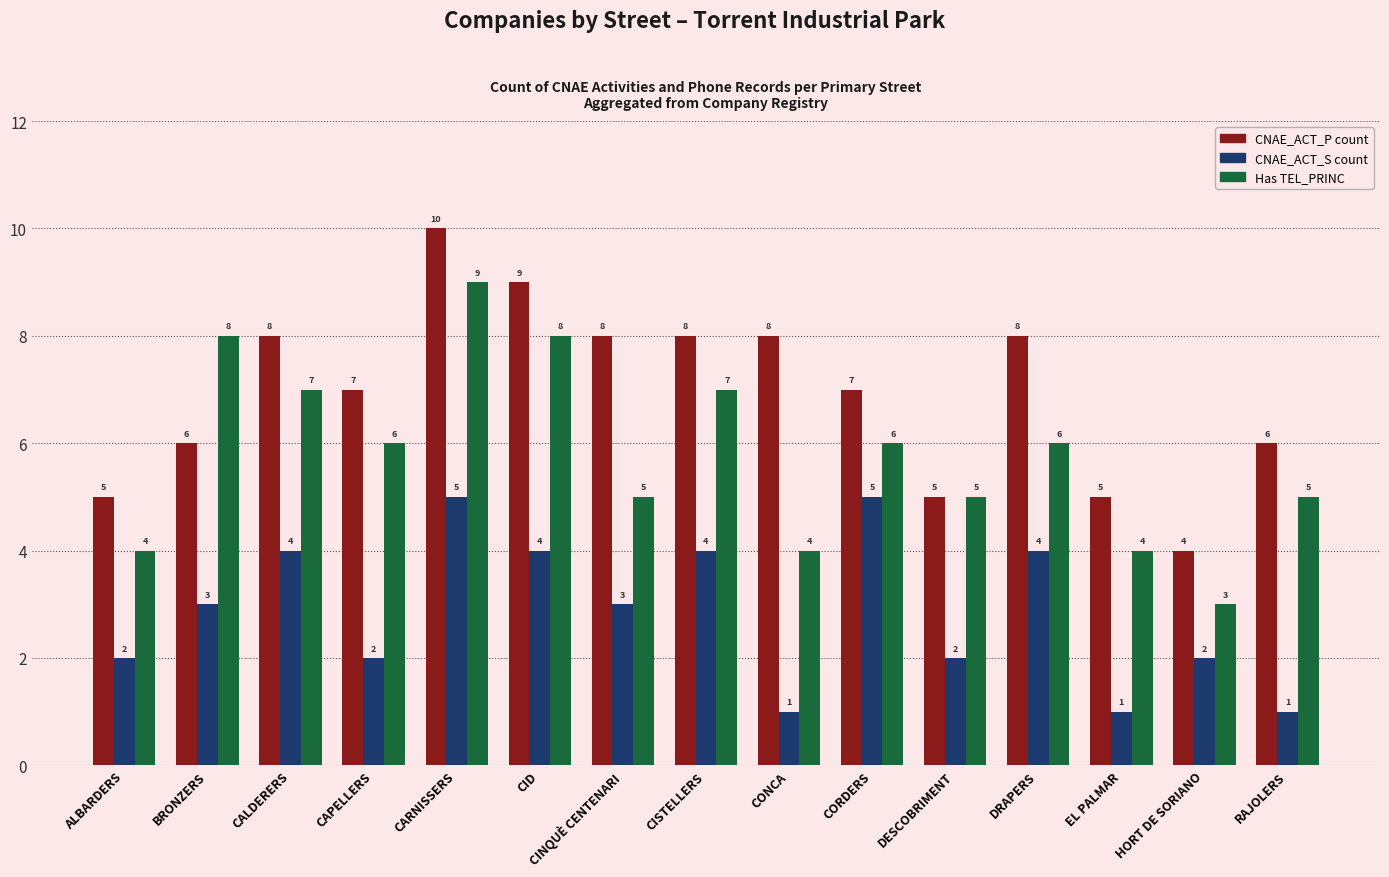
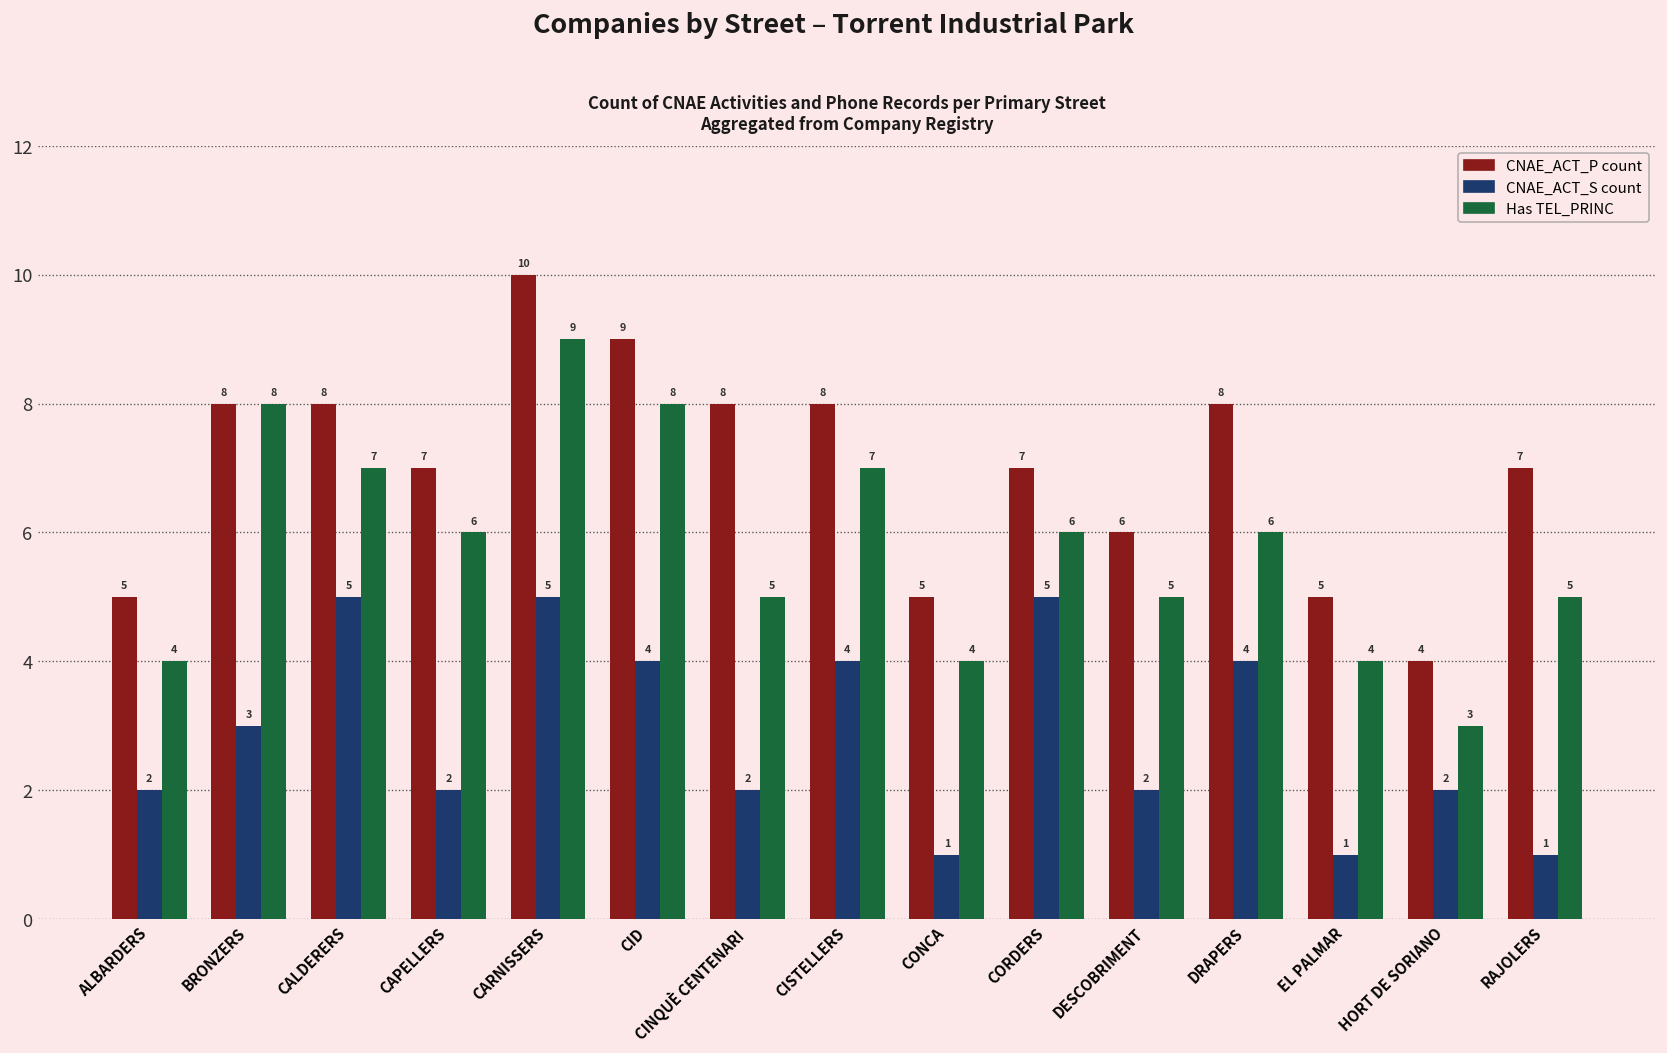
  {
    "CNAE_ACT_P count": {
      "ALBARDERS": 5,
-     "BRONZERS": 6,
+     "BRONZERS": 8,
      "CALDERERS": 8,
      "CAPELLERS": 7,
      "CARNISSERS": 10,
      "CID": 9,
      "CINQUÈ CENTENARI": 8,
      "CISTELLERS": 8,
-     "CONCA": 8,
+     "CONCA": 5,
      "CORDERS": 7,
-     "DESCOBRIMENT": 5,
+     "DESCOBRIMENT": 6,
      "DRAPERS": 8,
      "EL PALMAR": 5,
      "HORT DE SORIANO": 4,
-     "RAJOLERS": 6
+     "RAJOLERS": 7
    },
    "CNAE_ACT_S count": {
      "ALBARDERS": 2,
      "BRONZERS": 3,
-     "CALDERERS": 4,
+     "CALDERERS": 5,
      "CAPELLERS": 2,
      "CARNISSERS": 5,
      "CID": 4,
-     "CINQUÈ CENTENARI": 3,
+     "CINQUÈ CENTENARI": 2,
      "CISTELLERS": 4,
      "CONCA": 1,
      "CORDERS": 5,
      "DESCOBRIMENT": 2,
      "DRAPERS": 4,
      "EL PALMAR": 1,
      "HORT DE SORIANO": 2,
      "RAJOLERS": 1
    },
    "Has TEL_PRINC": {
      "ALBARDERS": 4,
      "BRONZERS": 8,
      "CALDERERS": 7,
      "CAPELLERS": 6,
      "CARNISSERS": 9,
      "CID": 8,
      "CINQUÈ CENTENARI": 5,
      "CISTELLERS": 7,
      "CONCA": 4,
      "CORDERS": 6,
      "DESCOBRIMENT": 5,
      "DRAPERS": 6,
      "EL PALMAR": 4,
      "HORT DE SORIANO": 3,
      "RAJOLERS": 5
    }
  }
